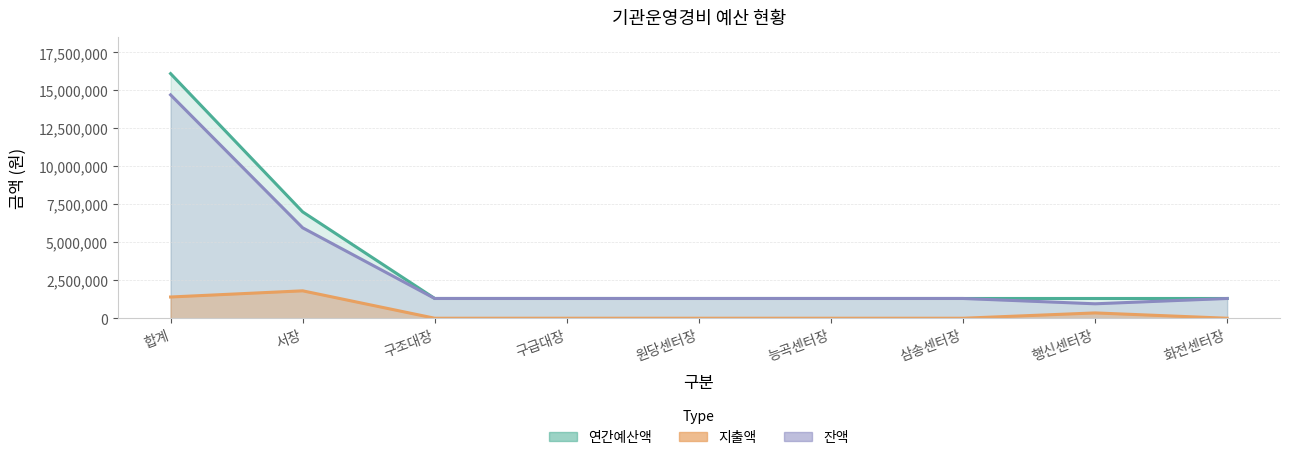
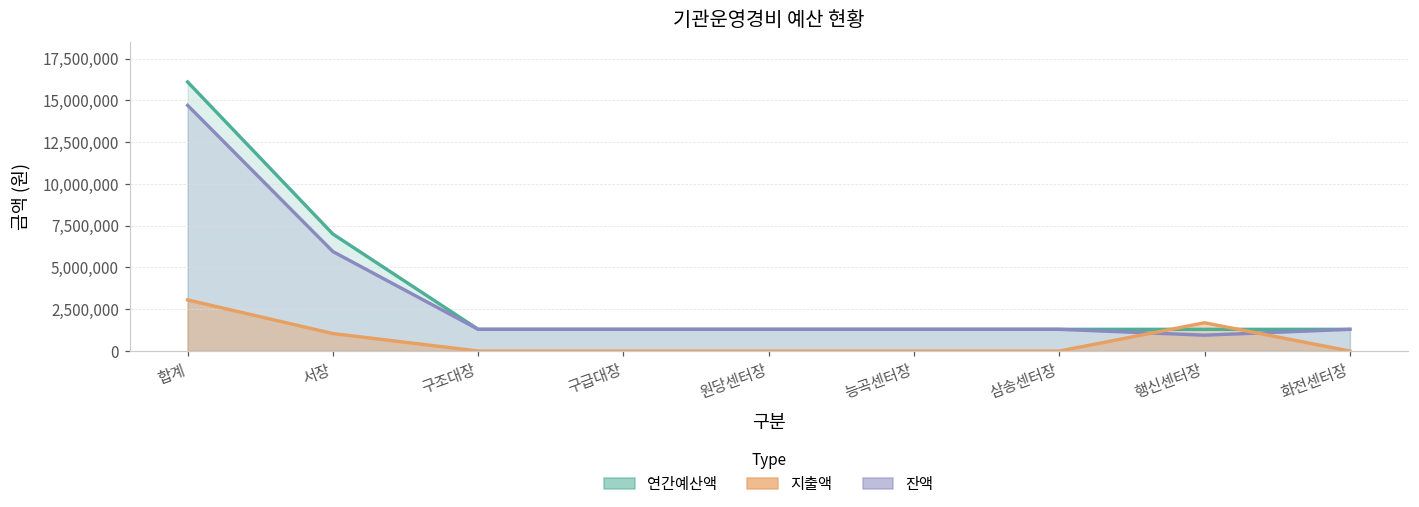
  {
    "지출액": {
-     "합계": "1,400,000",
-     "서장": "1,800,000",
+     "합계": "3,100,000",
+     "서장": "1,000,000",
      "구조대장": "0",
      "구급대장": "0",
      "원당센터장": "0",
      "능곡센터장": "0",
      "삼송센터장": "0",
-     "행신센터장": "400,000",
+     "행신센터장": "1,700,000",
      "화전센터장": "0"
    }
  }
